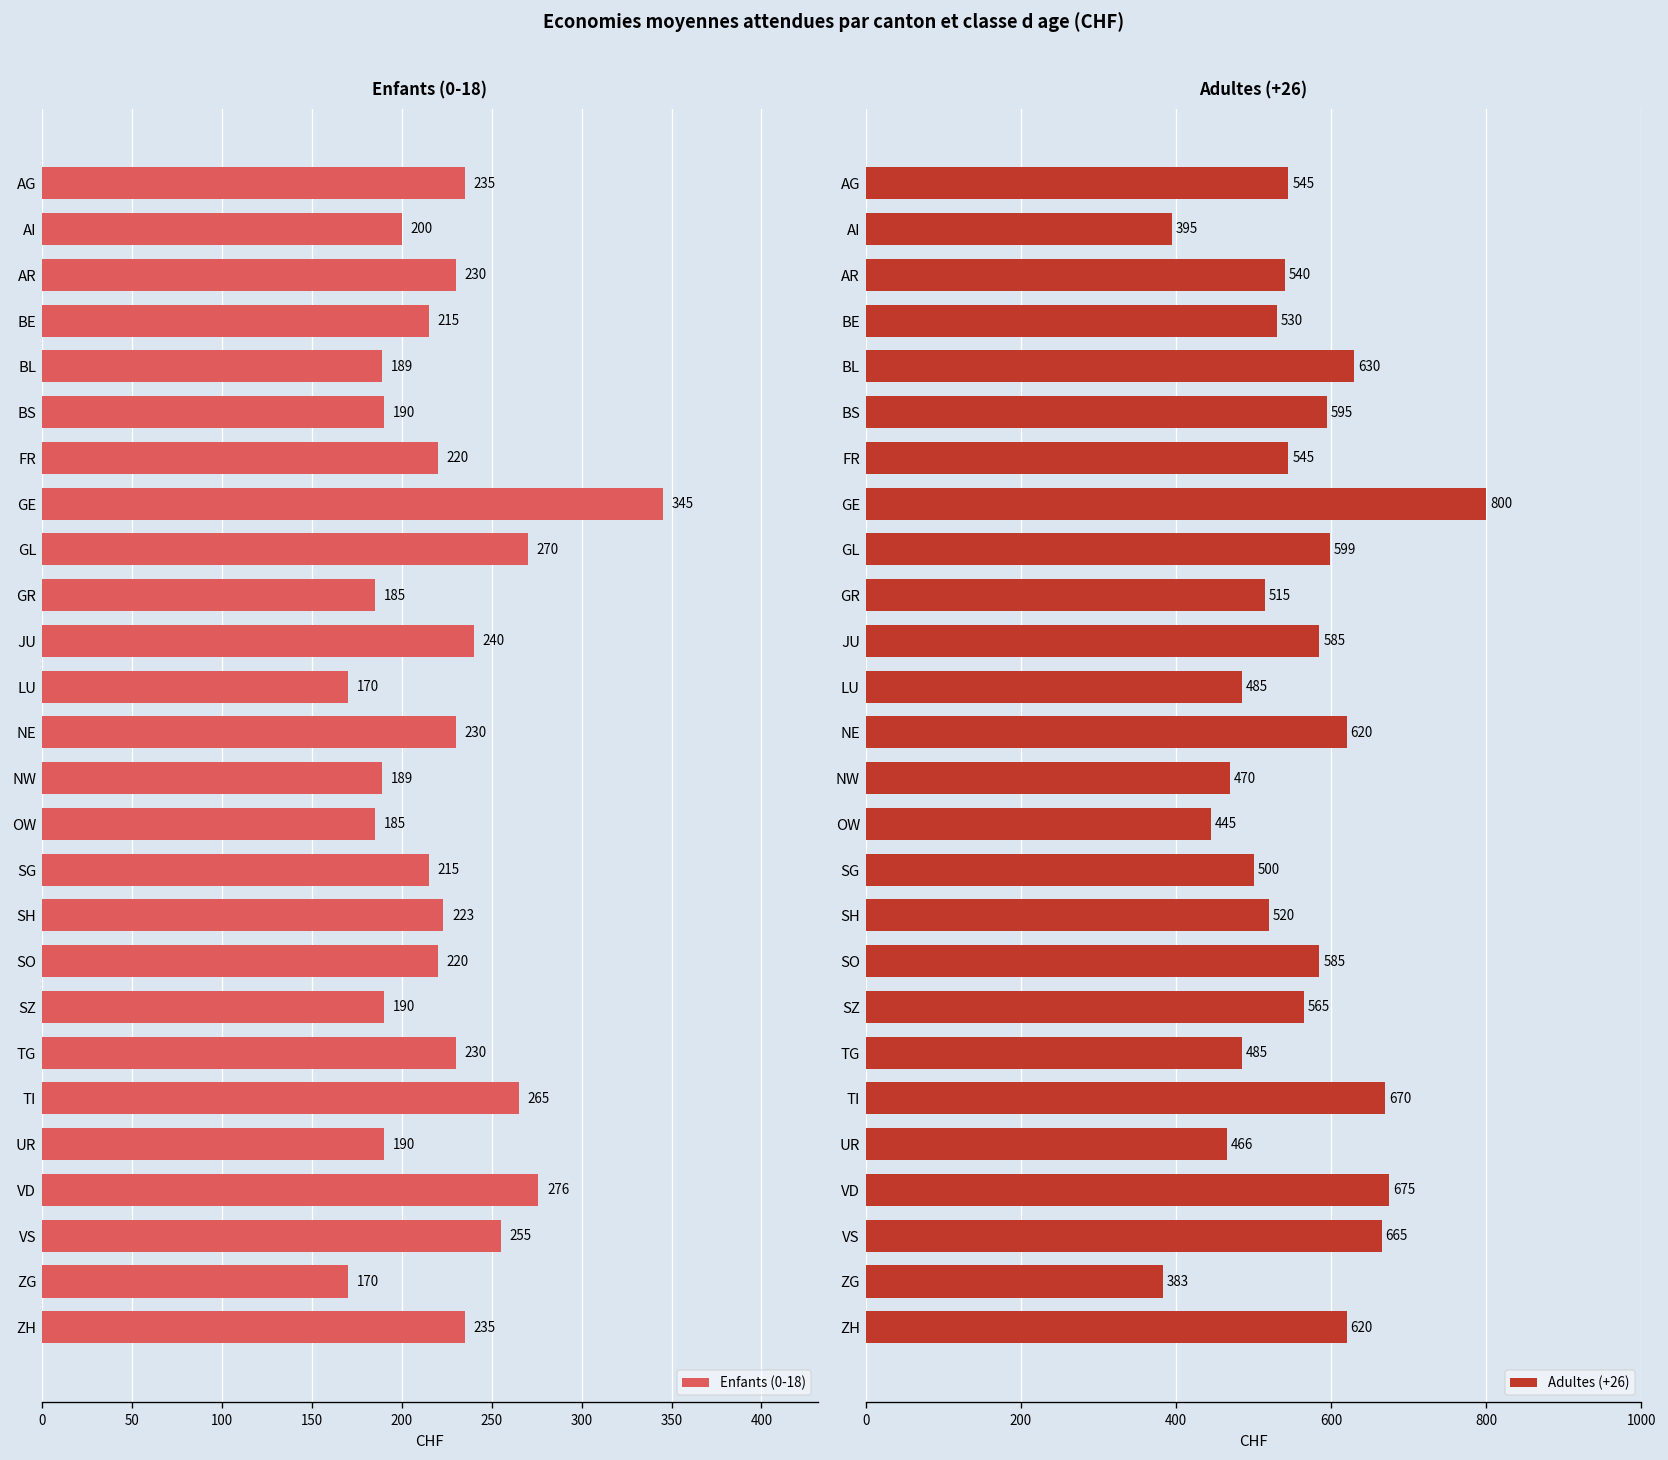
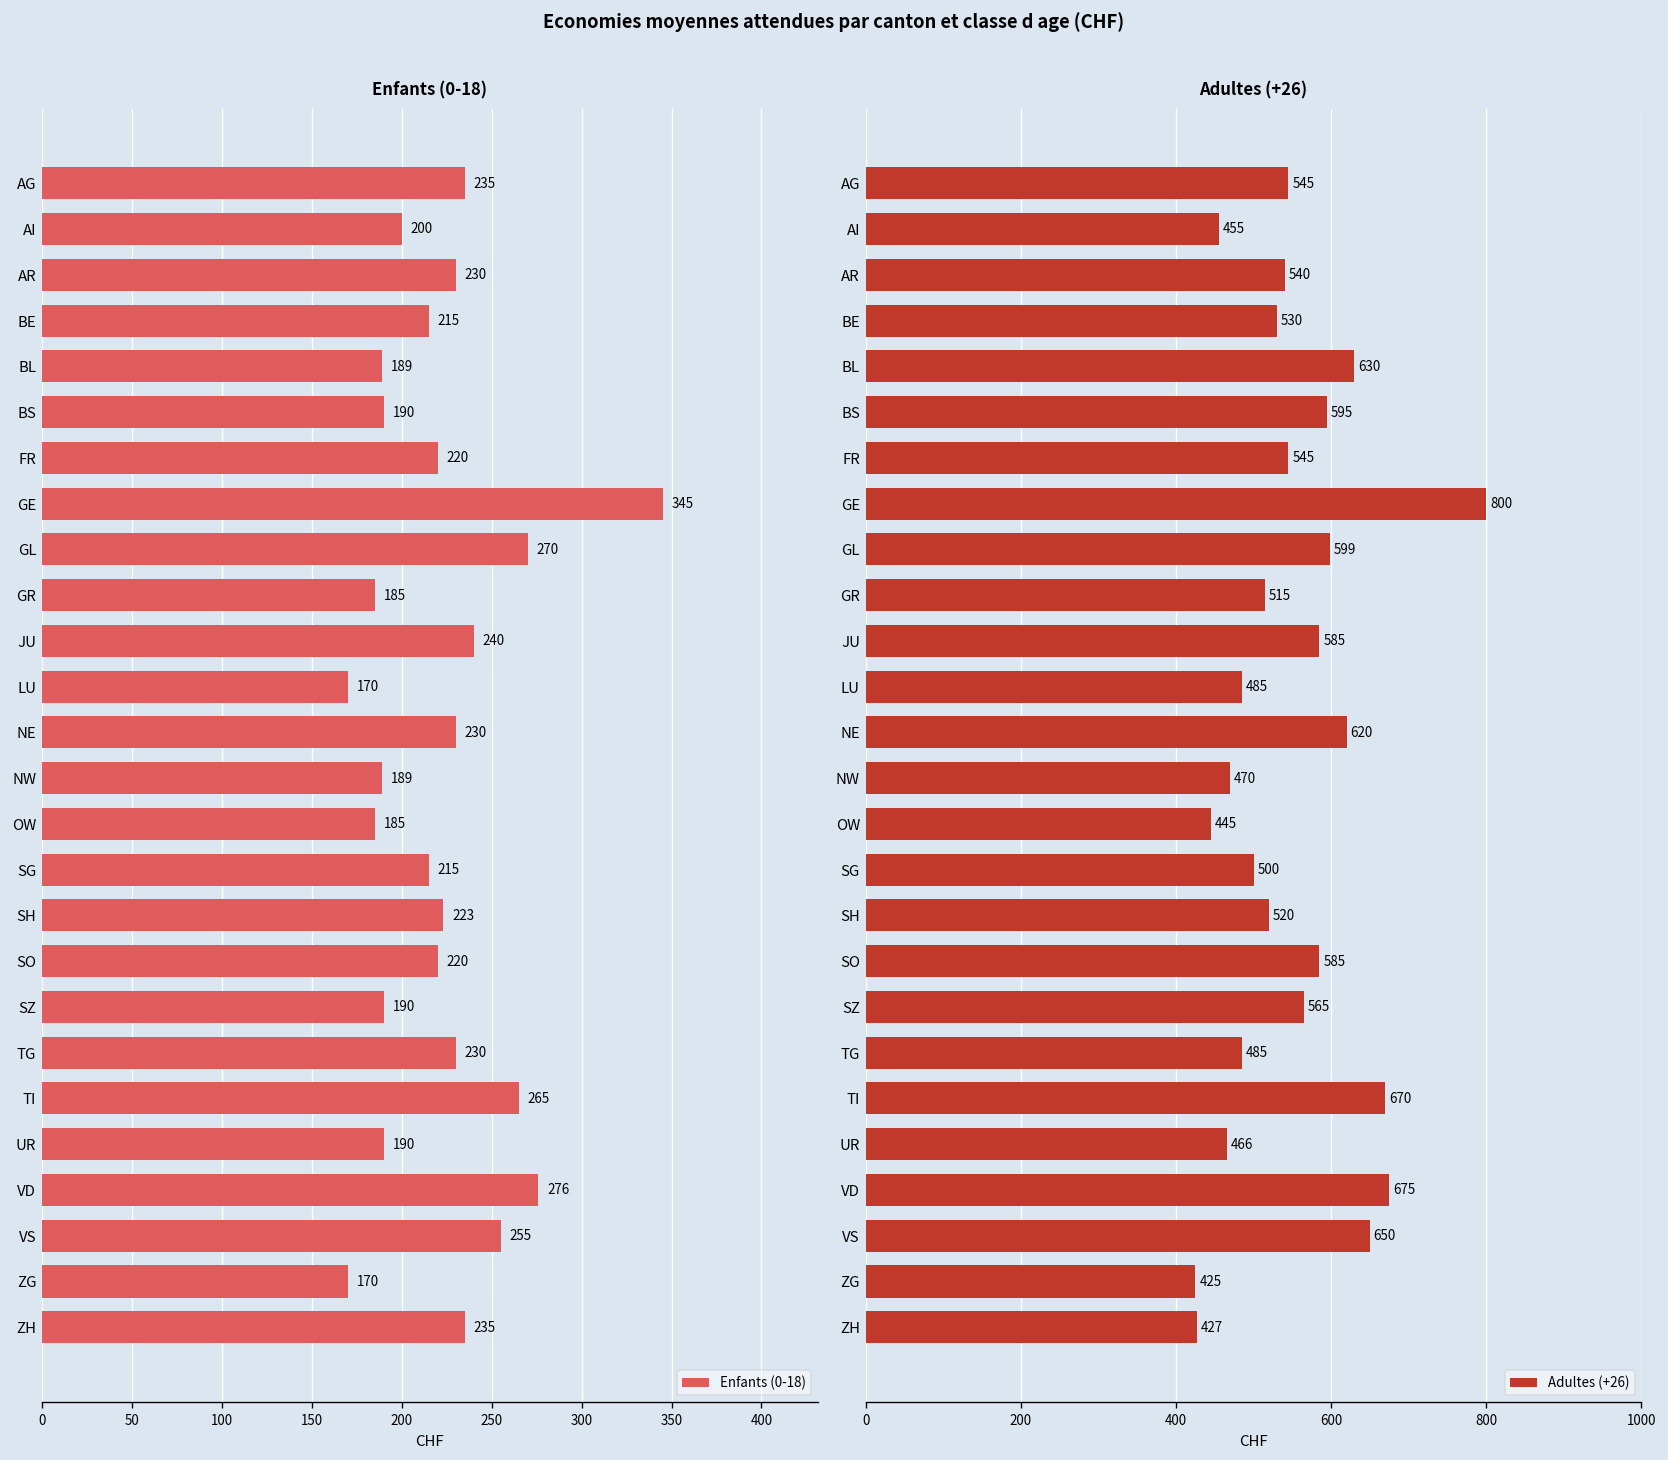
  {
    "Enfants (0-18)": {
      "AG": 235,
      "AI": 200,
      "AR": 230,
      "BE": 215,
      "BL": 189,
      "BS": 190,
      "FR": 220,
      "GE": 345,
      "GL": 270,
      "GR": 185,
      "JU": 240,
      "LU": 170,
      "NE": 230,
      "NW": 189,
      "OW": 185,
      "SG": 215,
      "SH": 223,
      "SO": 220,
      "SZ": 190,
      "TG": 230,
      "TI": 265,
      "UR": 190,
      "VD": 276,
      "VS": 255,
      "ZG": 170,
      "ZH": 235
    },
    "Adultes (+26)": {
      "AG": 545,
-     "AI": 395,
+     "AI": 455,
      "AR": 540,
      "BE": 530,
      "BL": 630,
      "BS": 595,
      "FR": 545,
      "GE": 800,
      "GL": 599,
      "GR": 515,
      "JU": 585,
      "LU": 485,
      "NE": 620,
      "NW": 470,
      "OW": 445,
      "SG": 500,
      "SH": 520,
      "SO": 585,
      "SZ": 565,
      "TG": 485,
      "TI": 670,
      "UR": 466,
      "VD": 675,
-     "VS": 665,
-     "ZG": 383,
-     "ZH": 620
+     "VS": 650,
+     "ZG": 425,
+     "ZH": 427
    }
  }
